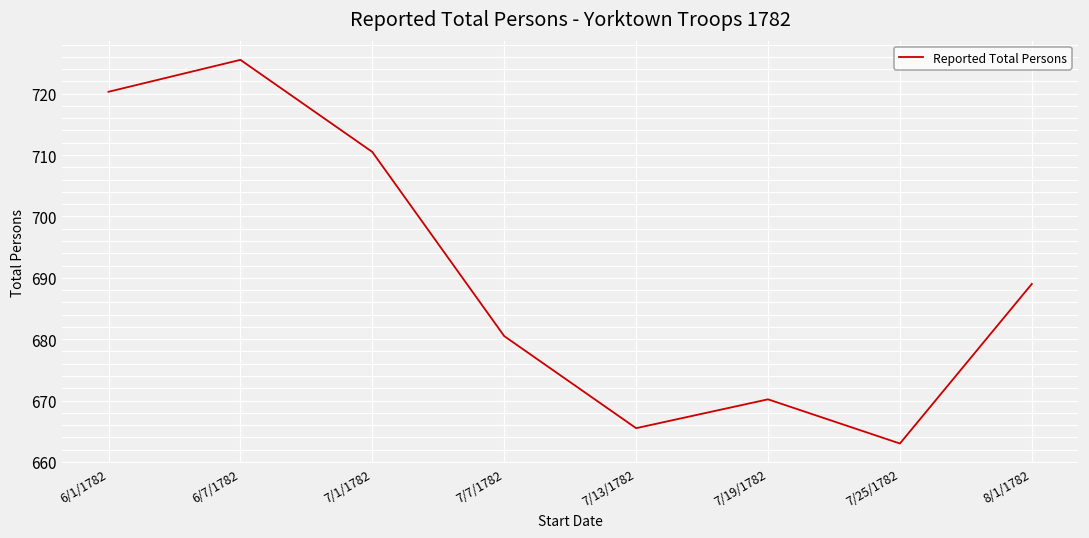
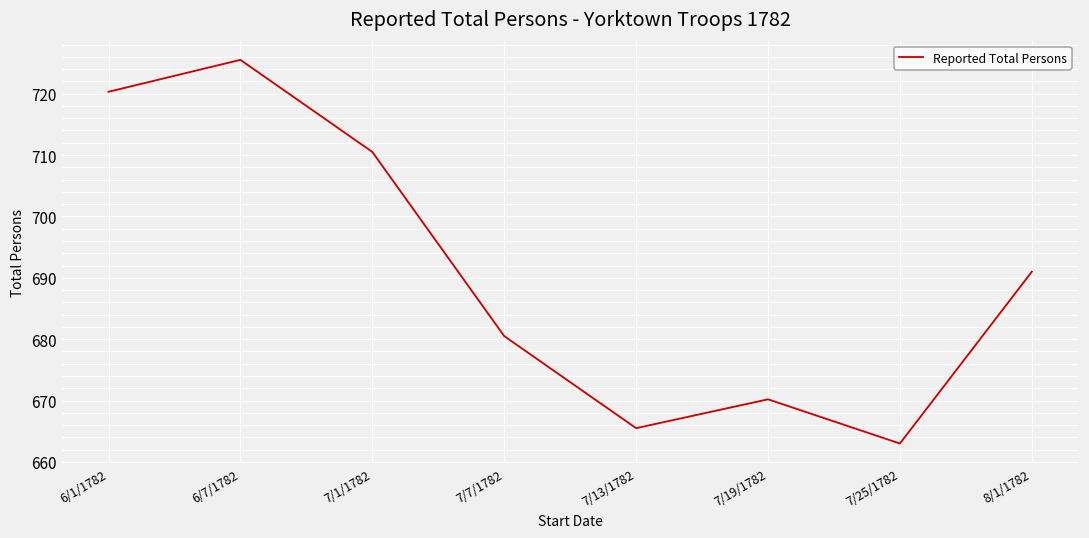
  {
    "6/1/1782": 720,
    "6/7/1782": 726,
    "7/1/1782": 711,
    "7/7/1782": 681,
    "7/13/1782": 666,
    "7/19/1782": 670,
    "7/25/1782": 663,
-   "8/1/1782": 689
+   "8/1/1782": 691
  }
